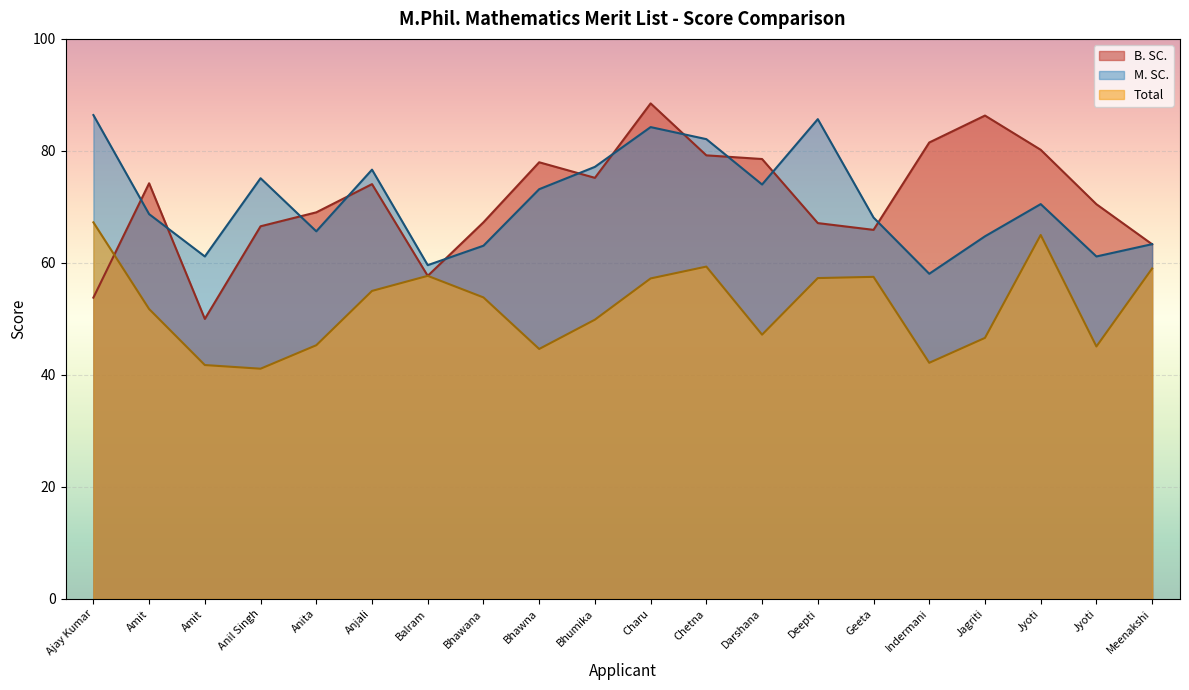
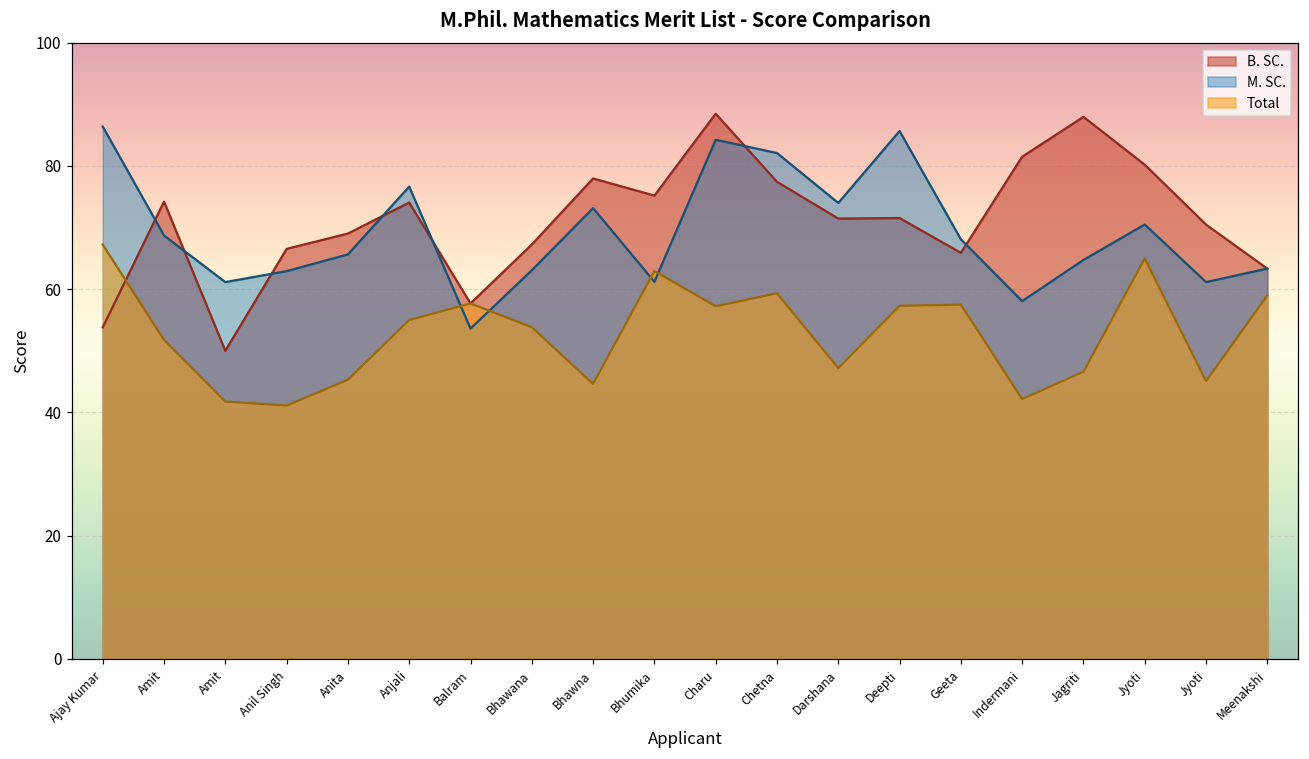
  {
    "B. SC.": {
      "Ajay Kumar": 54,
      "Anil Singh": 67,
      "Anita": 69,
      "Anjali": 74,
      "Bhawana": 67,
      "Bhawna": 78,
      "Bhumika": 75,
      "Charu": 88,
-     "Chetna": 79,
-     "Darshana": 79,
-     "Deepti": 67,
+     "Chetna": 77,
+     "Darshana": 71,
+     "Deepti": 72,
      "Geeta": 66,
      "Indermani": 82,
-     "Jagriti": 86
+     "Jagriti": 88
    },
    "M. SC.": {
      "Ajay Kumar": 86,
-     "Anil Singh": 75,
+     "Anil Singh": 63,
      "Anita": 66,
      "Anjali": 77,
-     "Balram": 60,
+     "Balram": 54,
      "Bhawana": 63,
      "Bhawna": 73,
-     "Bhumika": 77,
+     "Bhumika": 61,
      "Charu": 84,
      "Chetna": 82,
      "Darshana": 74,
      "Deepti": 86,
      "Geeta": 68,
      "Indermani": 58,
      "Jagriti": 65
    },
    "Total": {
      "Ajay Kumar": 67,
      "Anil Singh": 41,
      "Anita": 45,
      "Anjali": 55,
      "Bhawana": 54,
      "Bhawna": 45,
-     "Bhumika": 50,
+     "Bhumika": 63,
      "Charu": 57,
      "Chetna": 59,
      "Darshana": 47,
      "Deepti": 57,
      "Geeta": 58,
      "Indermani": 42,
      "Jagriti": 47,
      "Meenakshi": 59
    }
  }
